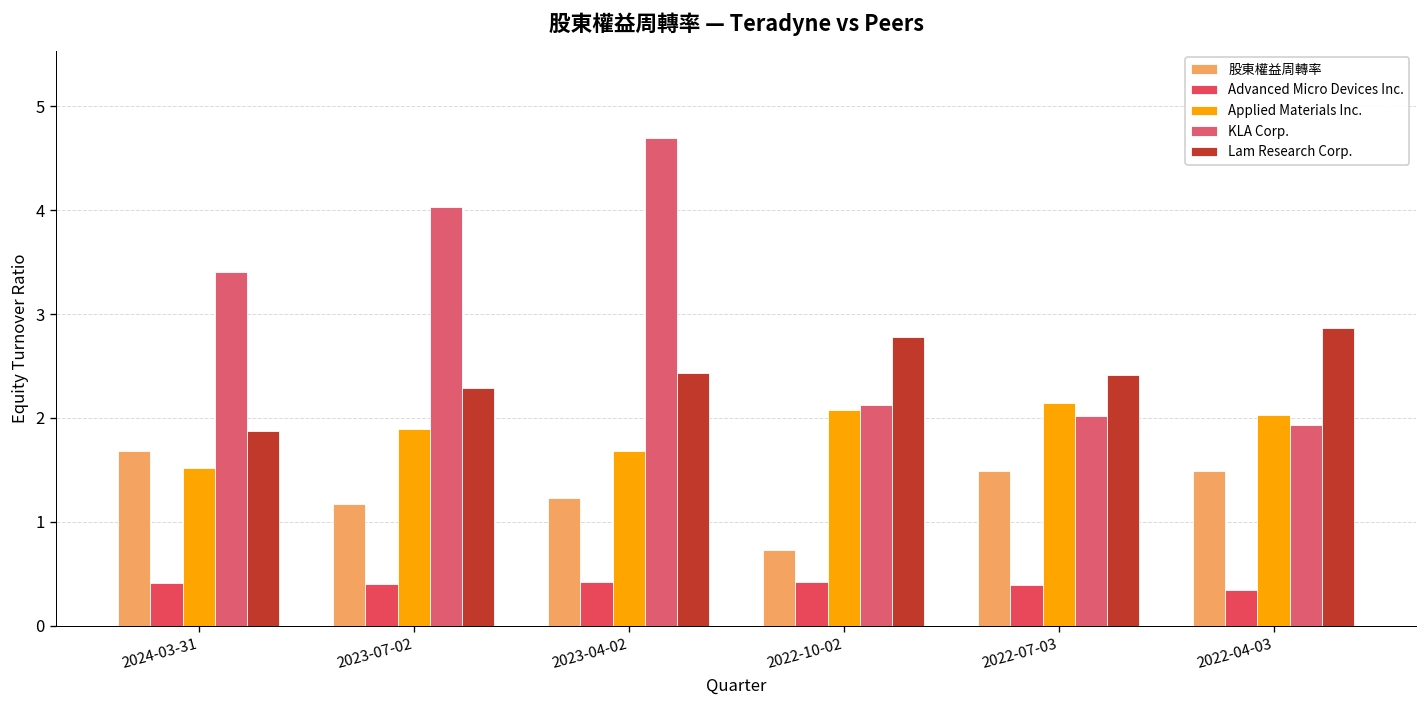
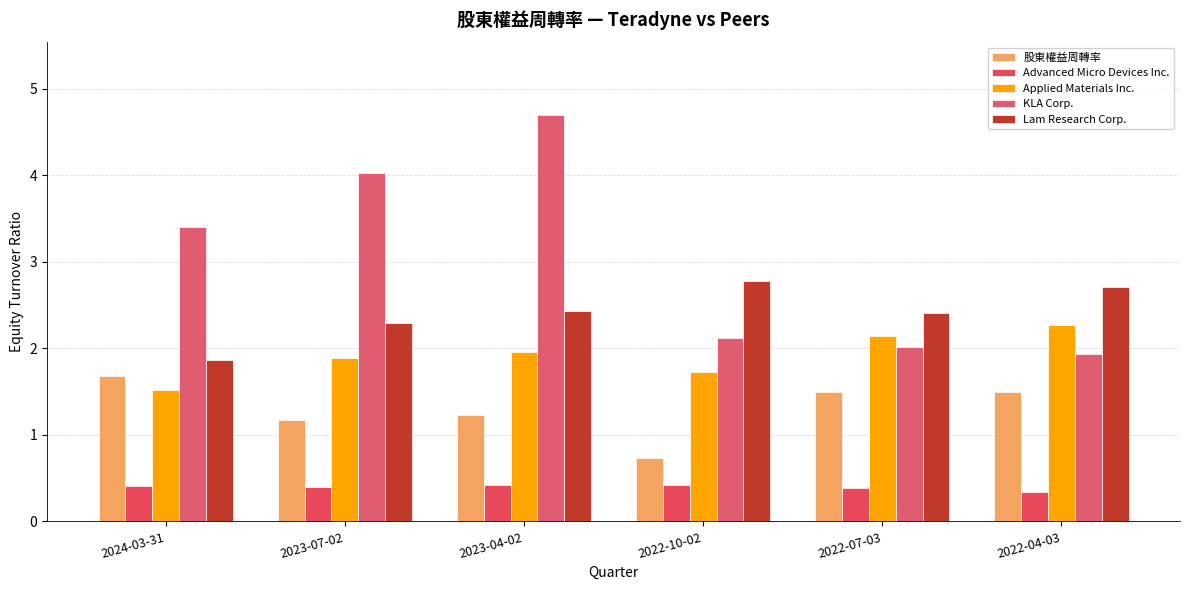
  {
    "股東權益周轉率": {
      "2024-03-31": 1.7,
      "2023-07-02": 1.2,
      "2023-04-02": 1.2,
      "2022-10-02": 0.7,
      "2022-07-03": 1.5,
      "2022-04-03": 1.5
    },
    "Applied Materials Inc.": {
      "2024-03-31": 1.5,
      "2023-07-02": 1.9,
-     "2023-04-02": 1.7,
-     "2022-10-02": 2.1,
+     "2023-04-02": 2.0,
+     "2022-10-02": 1.7,
      "2022-07-03": 2.1,
-     "2022-04-03": 2.0
+     "2022-04-03": 2.3
    },
    "Lam Research Corp.": {
      "2024-03-31": 1.9,
      "2023-07-02": 2.3,
      "2023-04-02": 2.4,
      "2022-10-02": 2.8,
      "2022-07-03": 2.4,
-     "2022-04-03": 2.9
+     "2022-04-03": 2.7
    }
  }
